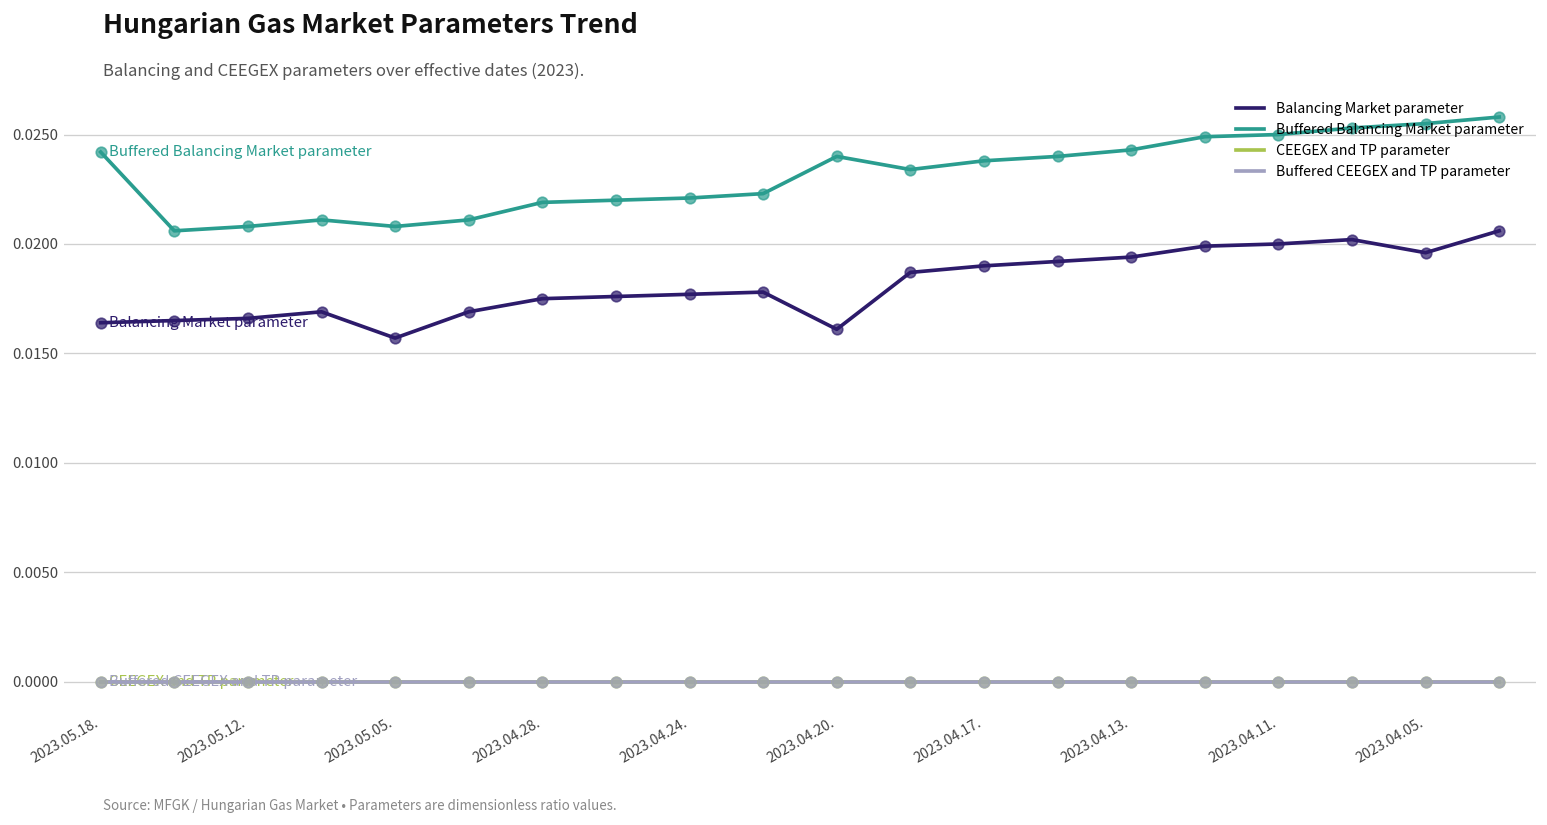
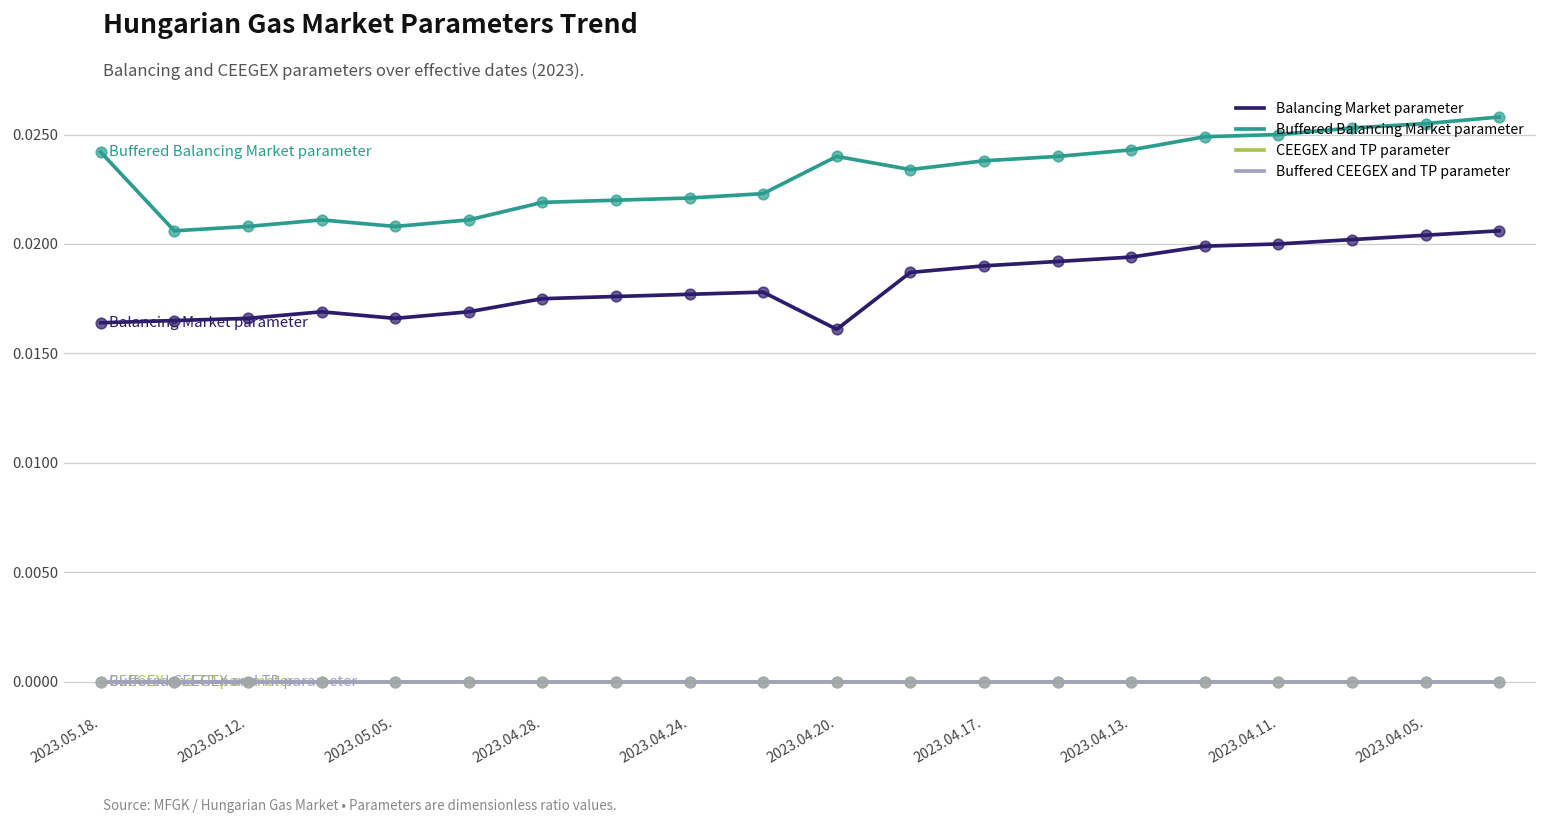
  {
    "Balancing Market parameter": {
      "2023.05.18.": 0.0164,
      "2023.05.12.": 0.0166,
-     "2023.05.05.": 0.0157,
+     "2023.05.05.": 0.0166,
      "2023.04.28.": 0.0175,
      "2023.04.24.": 0.0177,
      "2023.04.20.": 0.0161,
      "2023.04.17.": 0.0190,
      "2023.04.13.": 0.0194,
      "2023.04.11.": 0.0200,
-     "2023.04.05.": 0.0196
+     "2023.04.05.": 0.0204
    },
    "Buffered Balancing Market parameter": {
      "2023.05.18.": 0.0242,
      "2023.05.12.": 0.0208,
      "2023.05.05.": 0.0208,
      "2023.04.28.": 0.0219,
      "2023.04.24.": 0.0221,
      "2023.04.20.": 0.0240,
      "2023.04.17.": 0.0238,
      "2023.04.13.": 0.0243,
      "2023.04.11.": 0.0250,
      "2023.04.05.": 0.0255
    },
    "Buffered CEEGEX and TP parameter": {
      "2023.05.18.": 0.0000,
      "2023.05.12.": 0.0000,
      "2023.05.05.": 0.0000,
      "2023.04.28.": 0.0000,
      "2023.04.24.": 0.0000,
      "2023.04.20.": 0.0000,
      "2023.04.17.": 0.0000,
      "2023.04.13.": 0.0000,
      "2023.04.11.": 0.0000,
      "2023.04.05.": 0.0000
    }
  }
